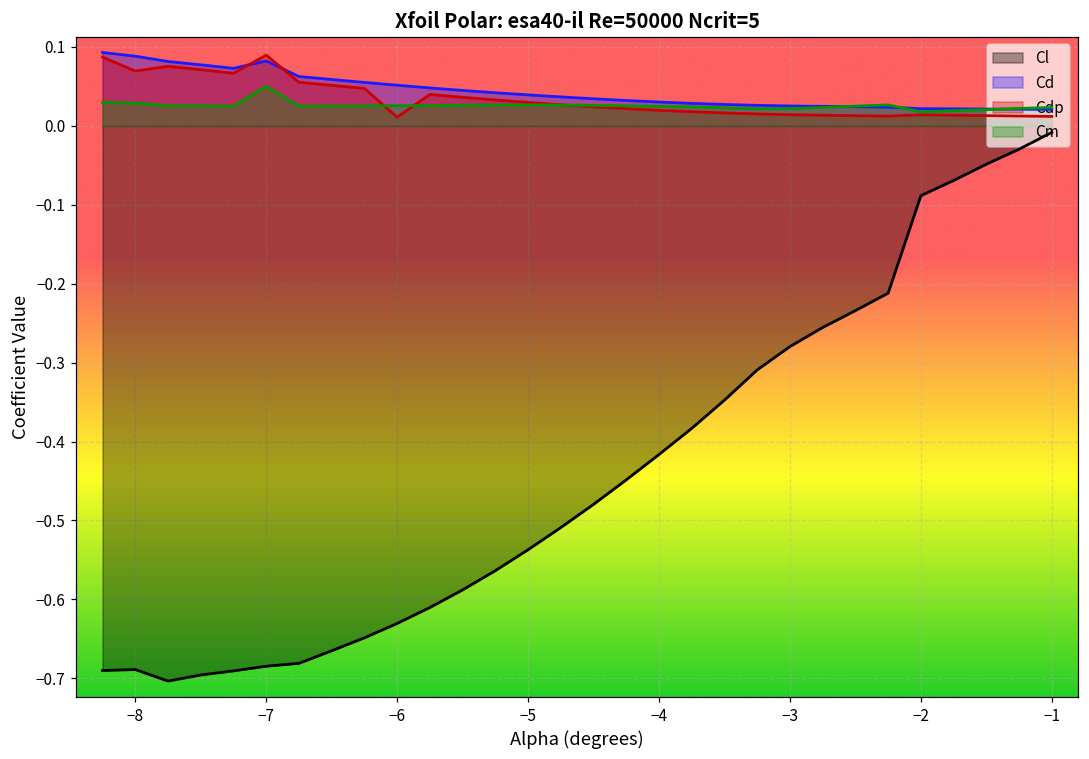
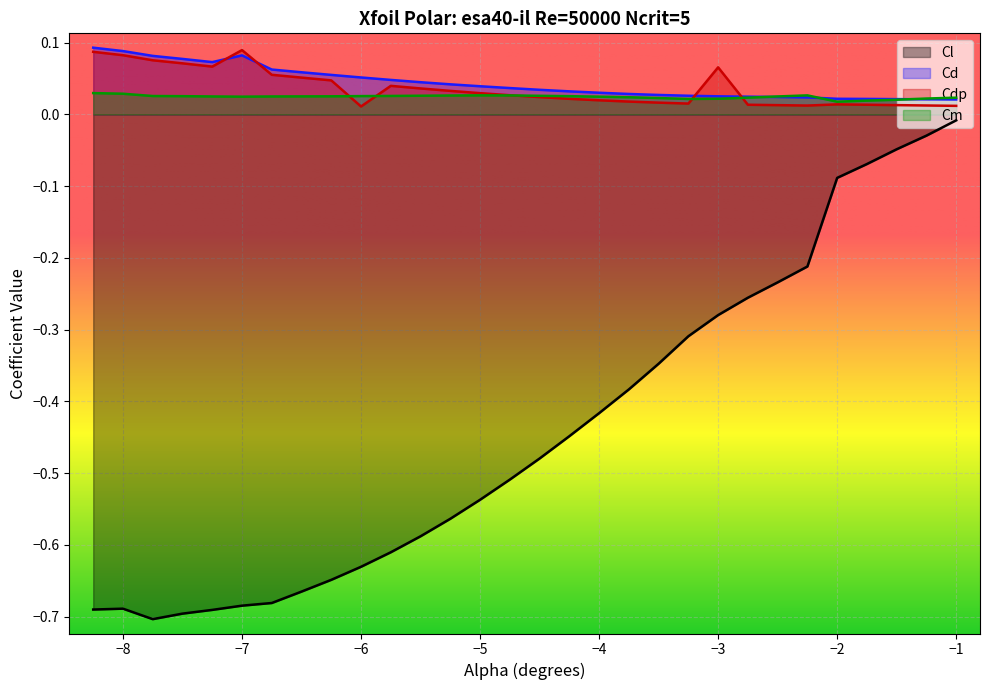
  {
    "Cd": {
      "−8": 0.09,
      "−7": 0.08,
      "−6": 0.05,
      "−5": 0.04,
      "−4": 0.03,
      "−2": 0.02
    },
    "Cdp": {
-     "−8": 0.07,
+     "−8": 0.08,
      "−7": 0.09,
      "−6": 0.01,
      "−4": 0.02,
-     "−3": 0.01,
+     "−3": 0.07,
      "−2": 0.01
    },
    "Cm": {
      "−8": 0.03,
-     "−7": 0.05,
+     "−7": 0.02,
      "−6": 0.03,
      "−4": 0.02,
      "−2": 0.02
    }
  }
